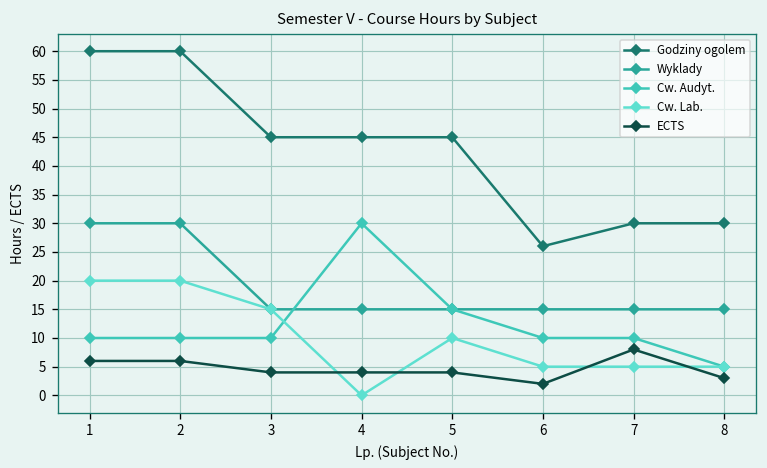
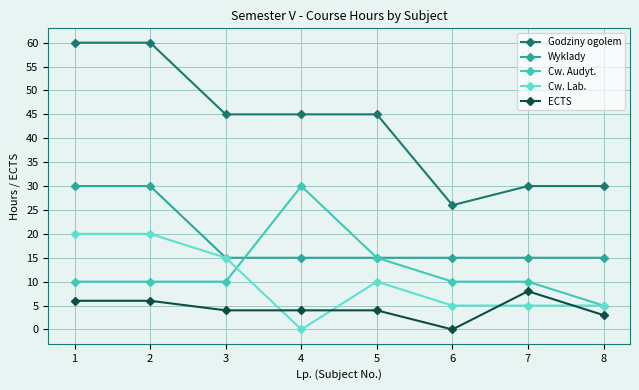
  {
    "Godziny ogolem": {
      "1": 60,
      "2": 60,
      "3": 45,
      "4": 45,
      "5": 45,
      "6": 26,
      "7": 30,
      "8": 30
    },
    "ECTS": {
      "1": 6,
      "2": 6,
      "3": 4,
      "4": 4,
      "5": 4,
-     "6": 2,
+     "6": 0,
      "7": 8,
      "8": 3
    }
  }
